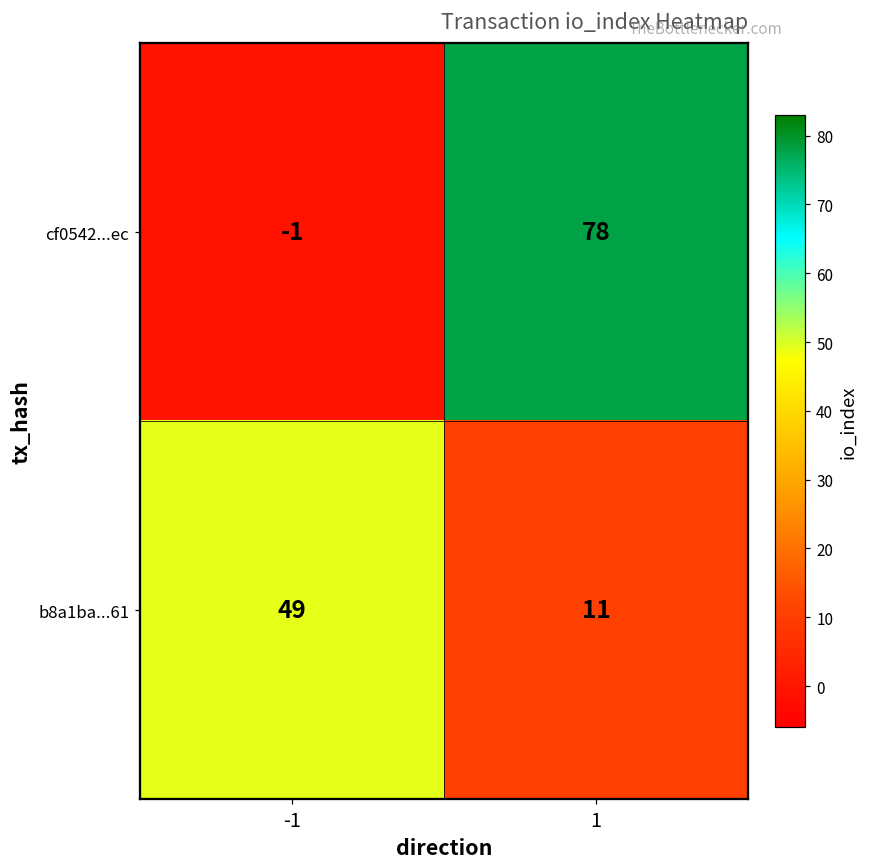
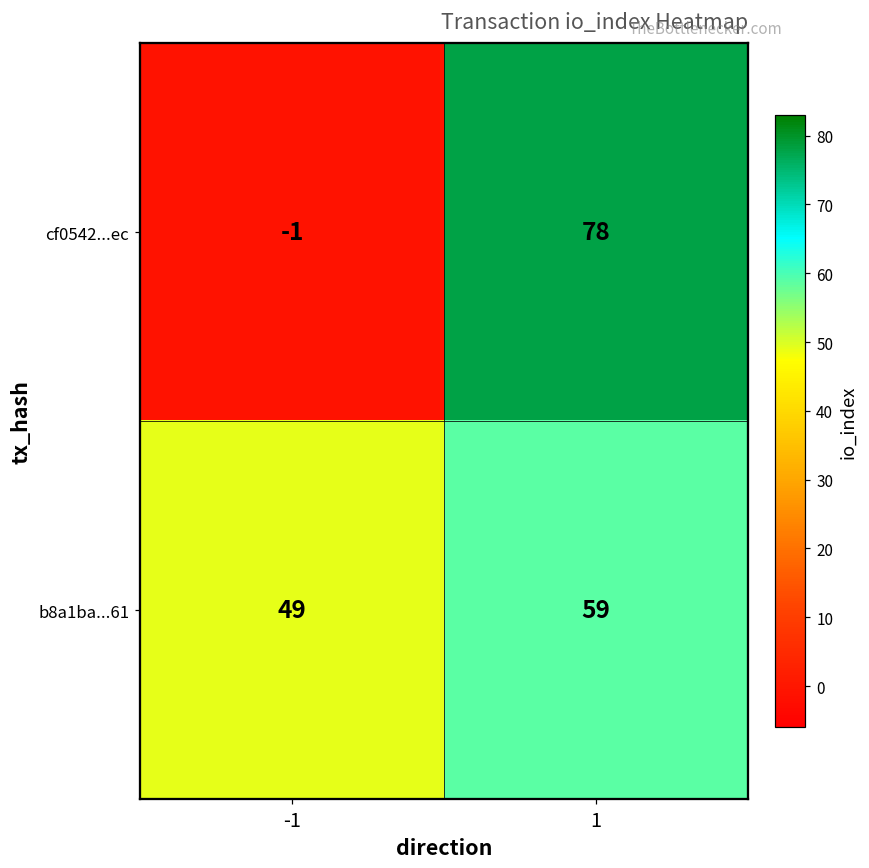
  {
    "cf0542...ec": {
      "-1": -1,
      "1": 78
    },
    "b8a1ba...61": {
      "-1": 49,
-     "1": 11
+     "1": 59
    }
  }
